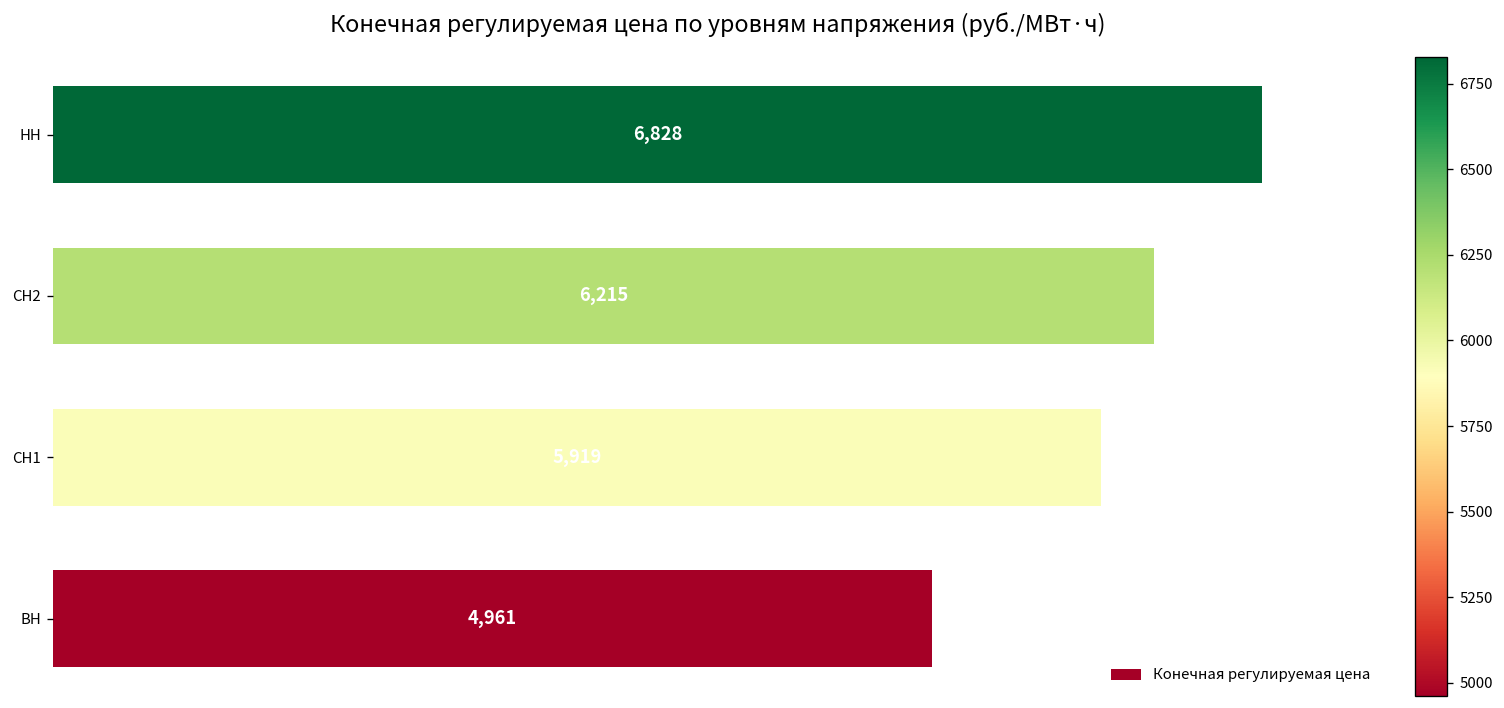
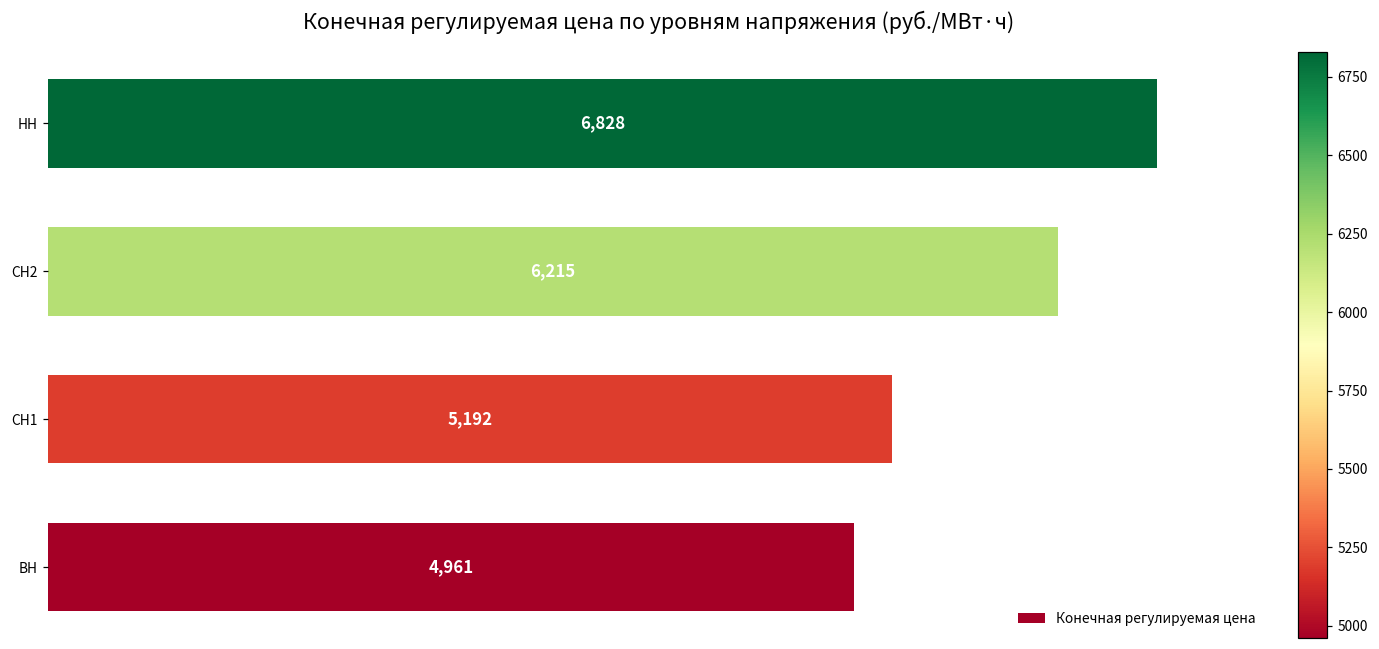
  {
    "НН": "6,828",
    "СН2": "6,215",
-   "СН1": "5,919",
+   "СН1": "5,192",
    "ВН": "4,961"
  }
